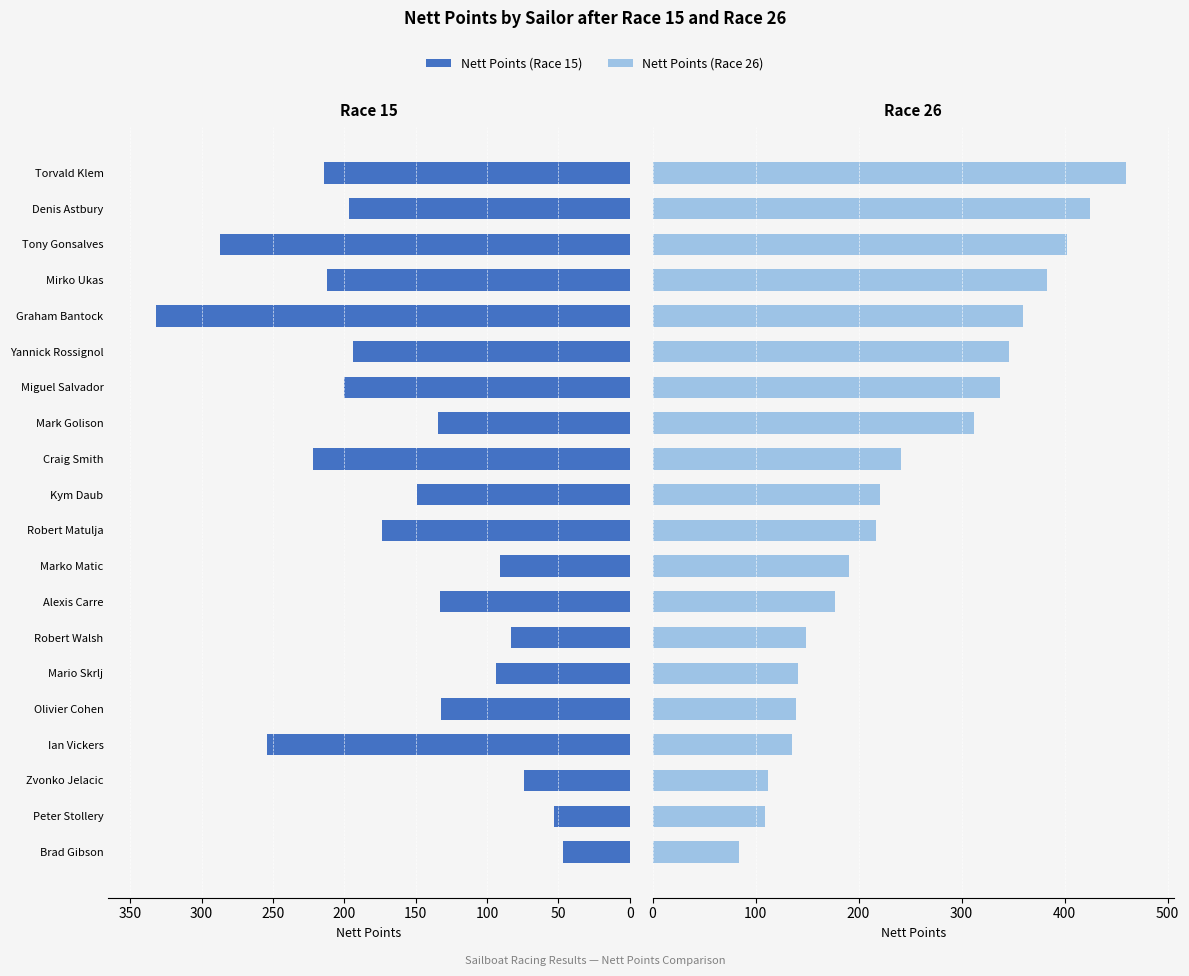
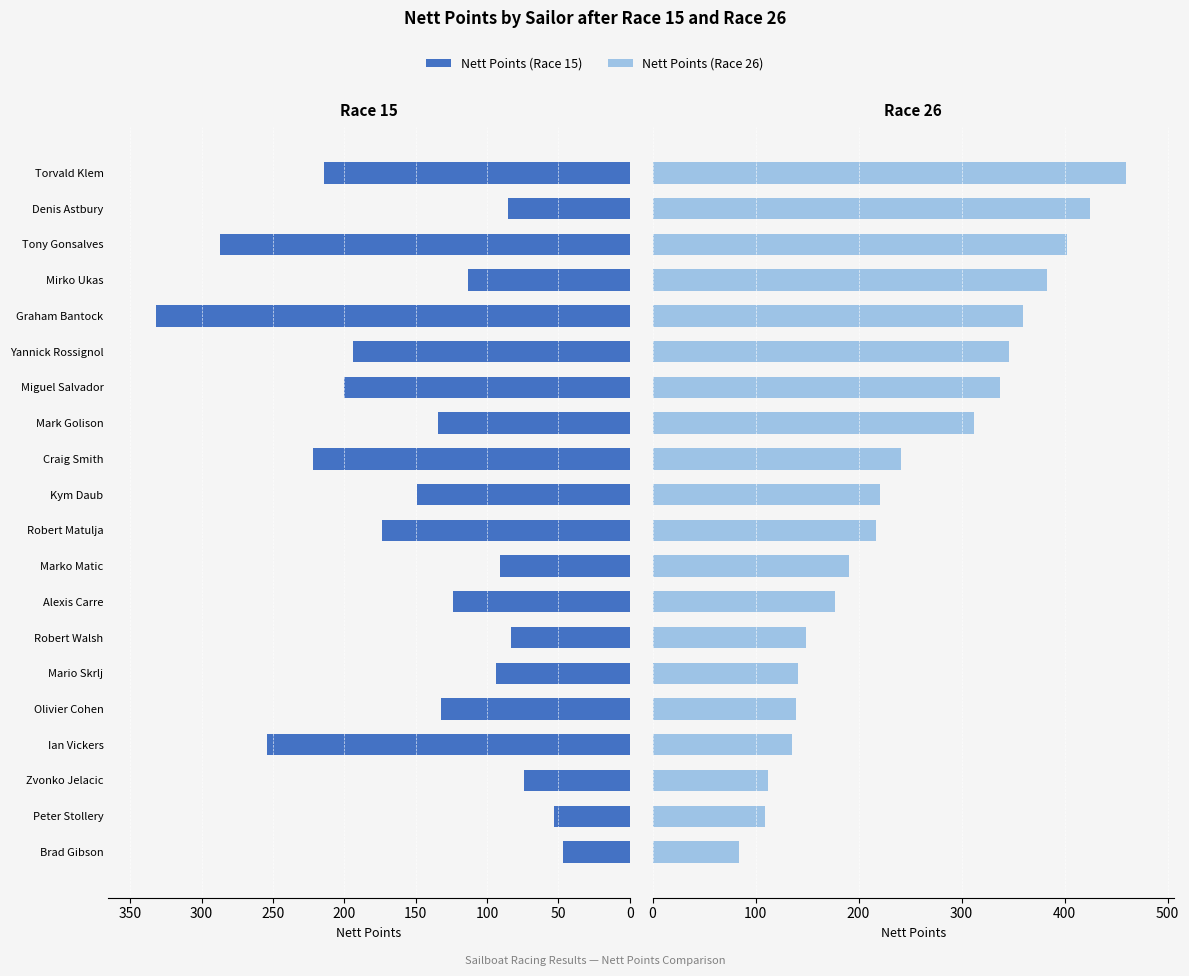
  {
    "Race 15": {
      "Torvald Klem": 214,
-     "Denis Astbury": 197,
+     "Denis Astbury": 85,
      "Tony Gonsalves": 287,
-     "Mirko Ukas": 212,
+     "Mirko Ukas": 113,
      "Graham Bantock": 332,
      "Yannick Rossignol": 194,
      "Miguel Salvador": 200,
      "Mark Golison": 134,
      "Craig Smith": 222,
      "Kym Daub": 149,
      "Robert Matulja": 174,
      "Marko Matic": 91,
-     "Alexis Carre": 133,
+     "Alexis Carre": 124,
      "Robert Walsh": 83,
      "Mario Skrlj": 94,
      "Olivier Cohen": 132,
      "Ian Vickers": 254,
      "Zvonko Jelacic": 74,
      "Peter Stollery": 53,
      "Brad Gibson": 47
    }
  }
